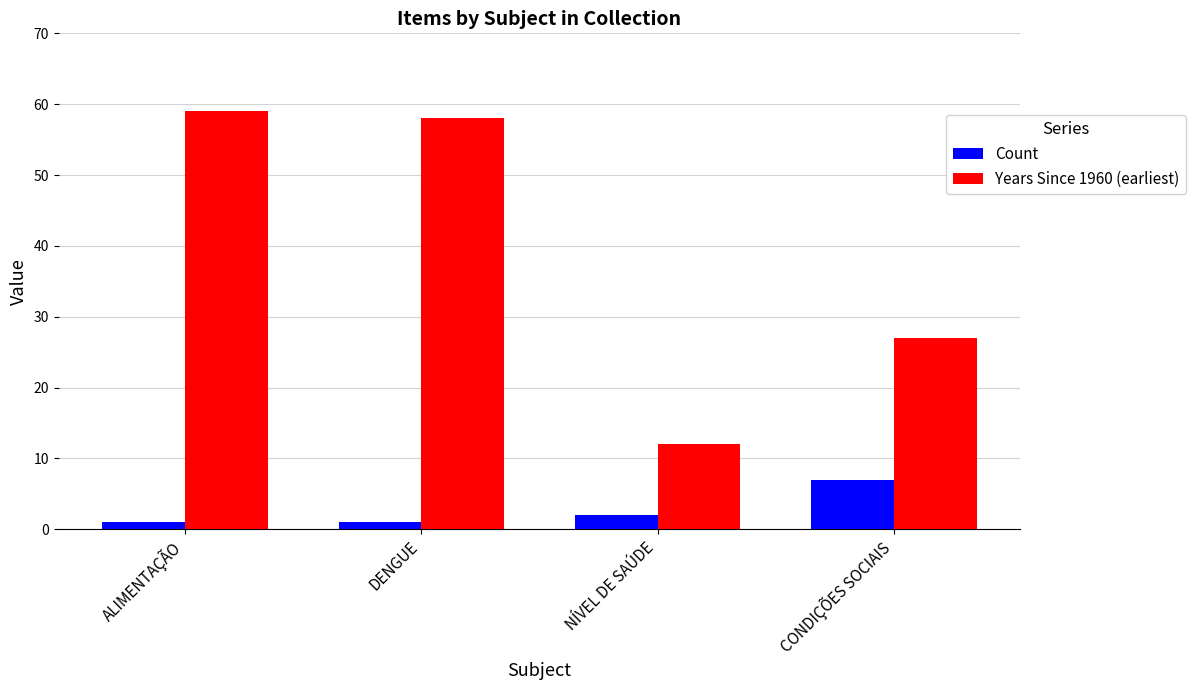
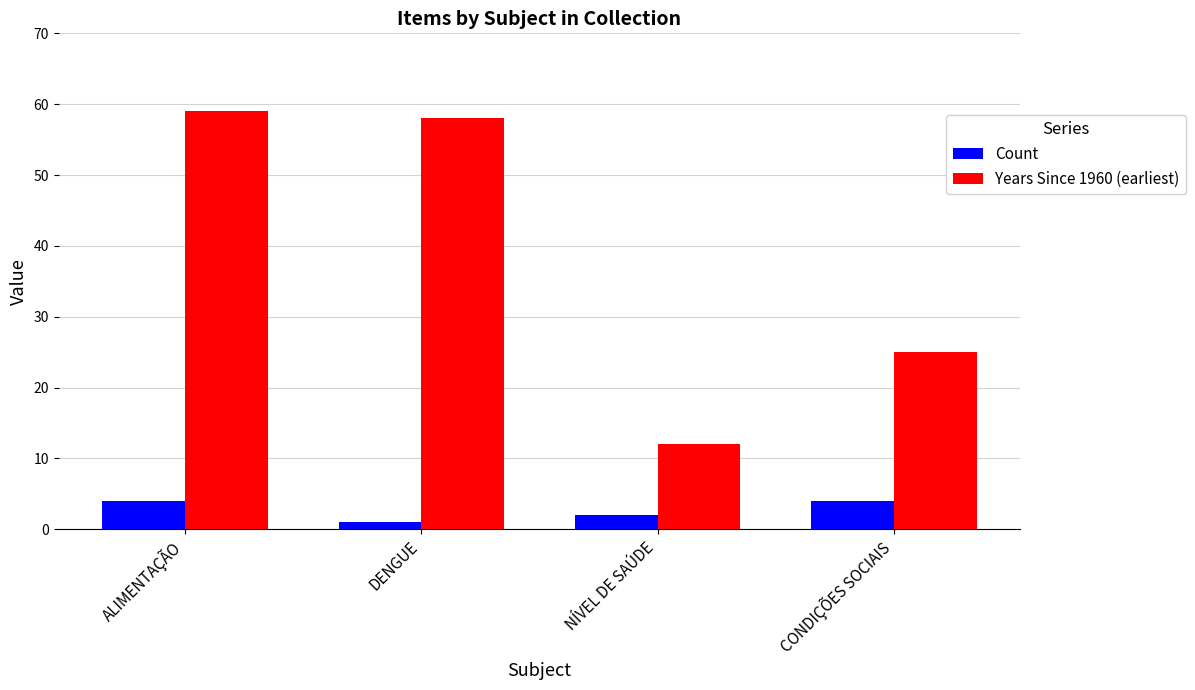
  {
    "Count": {
-     "ALIMENTAÇÃO": 1,
+     "ALIMENTAÇÃO": 4,
      "DENGUE": 1,
      "NÍVEL DE SAÚDE": 2,
-     "CONDIÇÕES SOCIAIS": 7
+     "CONDIÇÕES SOCIAIS": 4
    },
    "Years Since 1960 (earliest)": {
      "ALIMENTAÇÃO": 59,
      "DENGUE": 58,
      "NÍVEL DE SAÚDE": 12,
-     "CONDIÇÕES SOCIAIS": 27
+     "CONDIÇÕES SOCIAIS": 25
    }
  }
